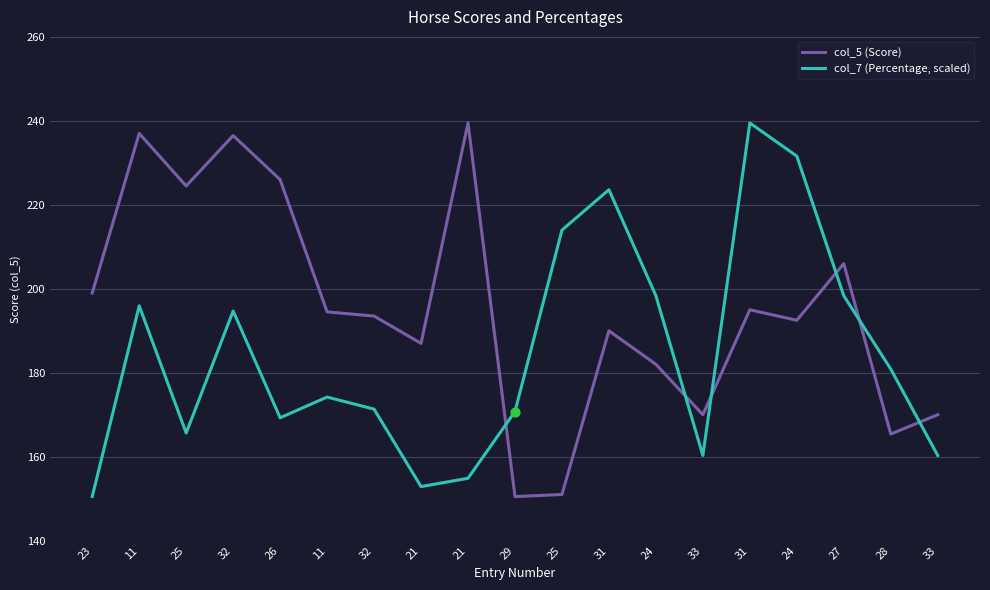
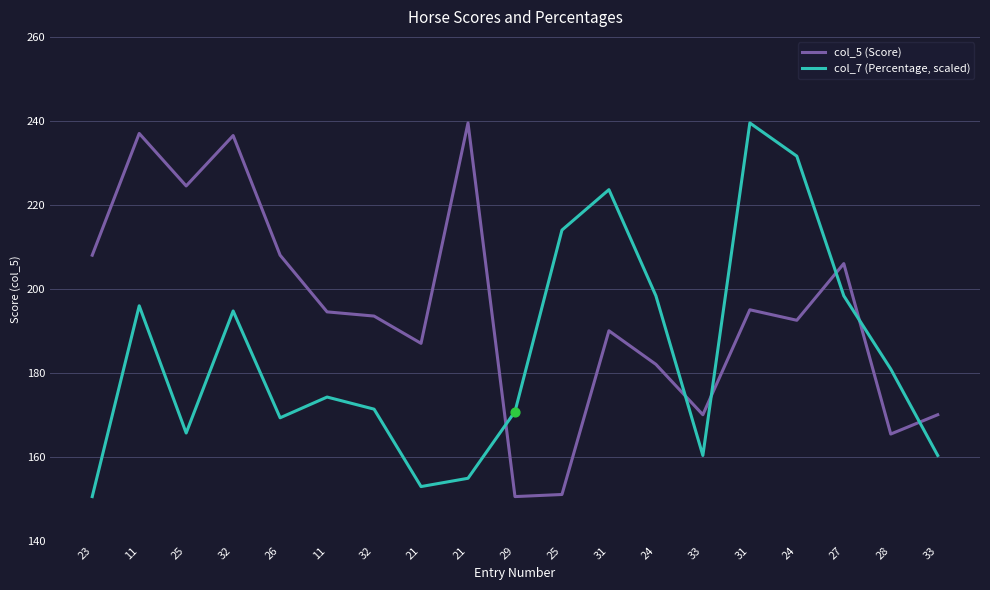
  {
    "col_5 (Score)": {
-     "23": 199,
-     "26": 226,
+     "23": 208,
+     "26": 208,
      "29": 151,
      "27": 206,
      "28": 165
    },
    "col_7 (Percentage, scaled)": {
      "23": 151,
      "26": 169,
      "27": 198,
      "28": 181
    }
  }
